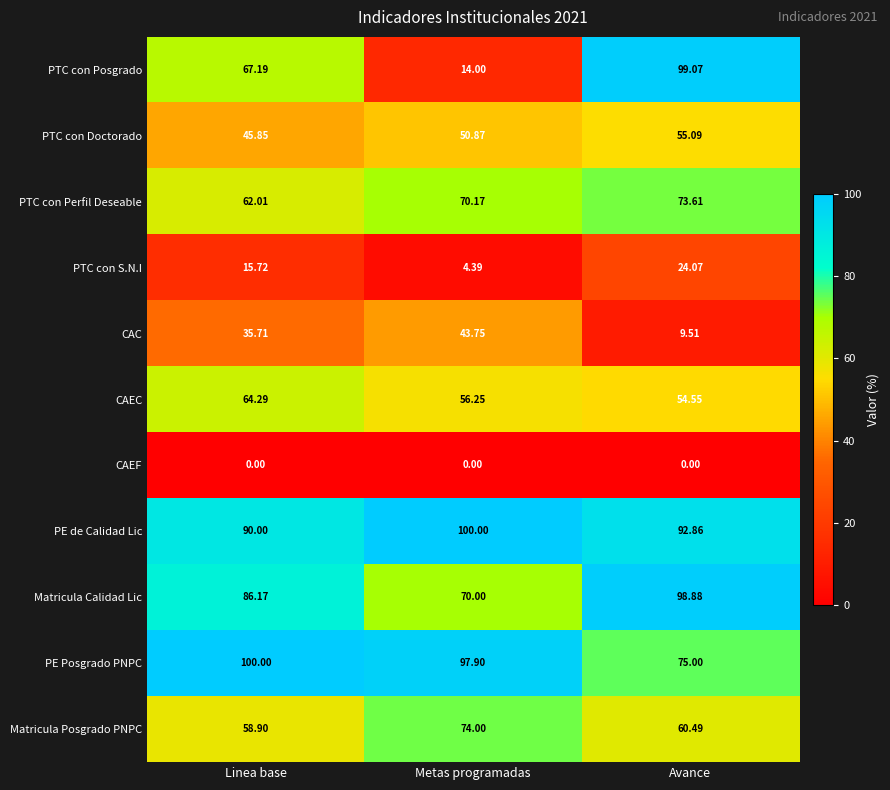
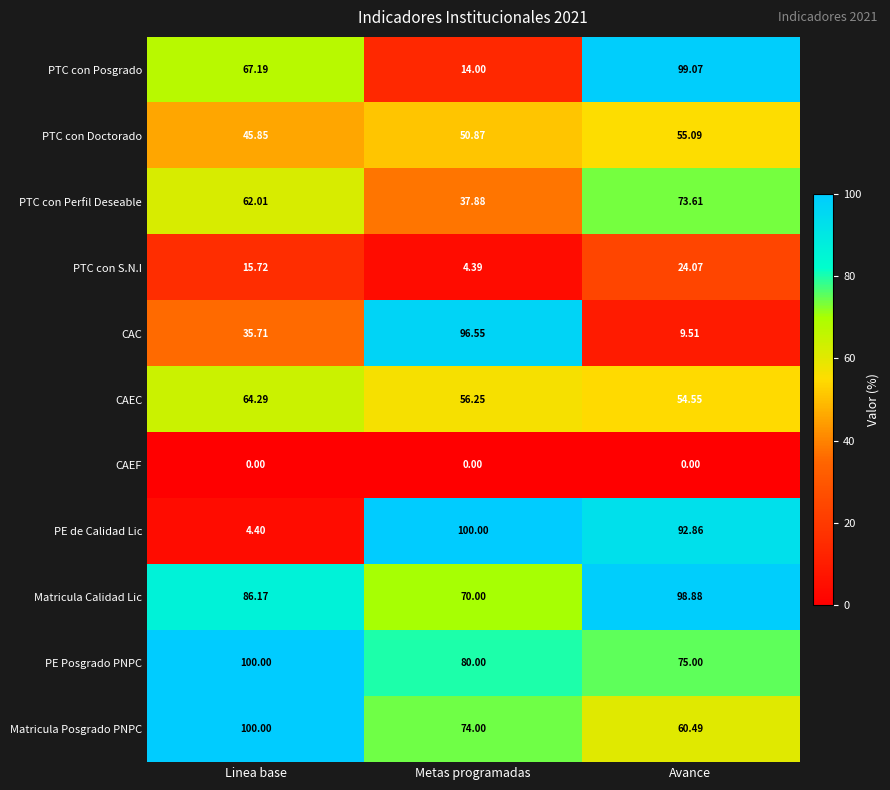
  {
    "PTC con Posgrado": {
      "Linea base": 67.19,
      "Metas programadas": 14.00,
      "Avance": 99.07
    },
    "PTC con Doctorado": {
      "Linea base": 45.85,
      "Metas programadas": 50.87,
      "Avance": 55.09
    },
    "PTC con Perfil Deseable": {
      "Linea base": 62.01,
-     "Metas programadas": 70.17,
+     "Metas programadas": 37.88,
      "Avance": 73.61
    },
    "PTC con S.N.I": {
      "Linea base": 15.72,
      "Metas programadas": 4.39,
      "Avance": 24.07
    },
    "CAC": {
      "Linea base": 35.71,
-     "Metas programadas": 43.75,
+     "Metas programadas": 96.55,
      "Avance": 9.51
    },
    "CAEC": {
      "Linea base": 64.29,
      "Metas programadas": 56.25,
      "Avance": 54.55
    },
    "CAEF": {
      "Linea base": 0.00,
      "Metas programadas": 0.00,
      "Avance": 0.00
    },
    "PE de Calidad Lic": {
-     "Linea base": 90.00,
+     "Linea base": 4.40,
      "Metas programadas": 100.00,
      "Avance": 92.86
    },
    "Matricula Calidad Lic": {
      "Linea base": 86.17,
      "Metas programadas": 70.00,
      "Avance": 98.88
    },
    "PE Posgrado PNPC": {
      "Linea base": 100.00,
-     "Metas programadas": 97.90,
+     "Metas programadas": 80.00,
      "Avance": 75.00
    },
    "Matricula Posgrado PNPC": {
-     "Linea base": 58.90,
+     "Linea base": 100.00,
      "Metas programadas": 74.00,
      "Avance": 60.49
    }
  }
